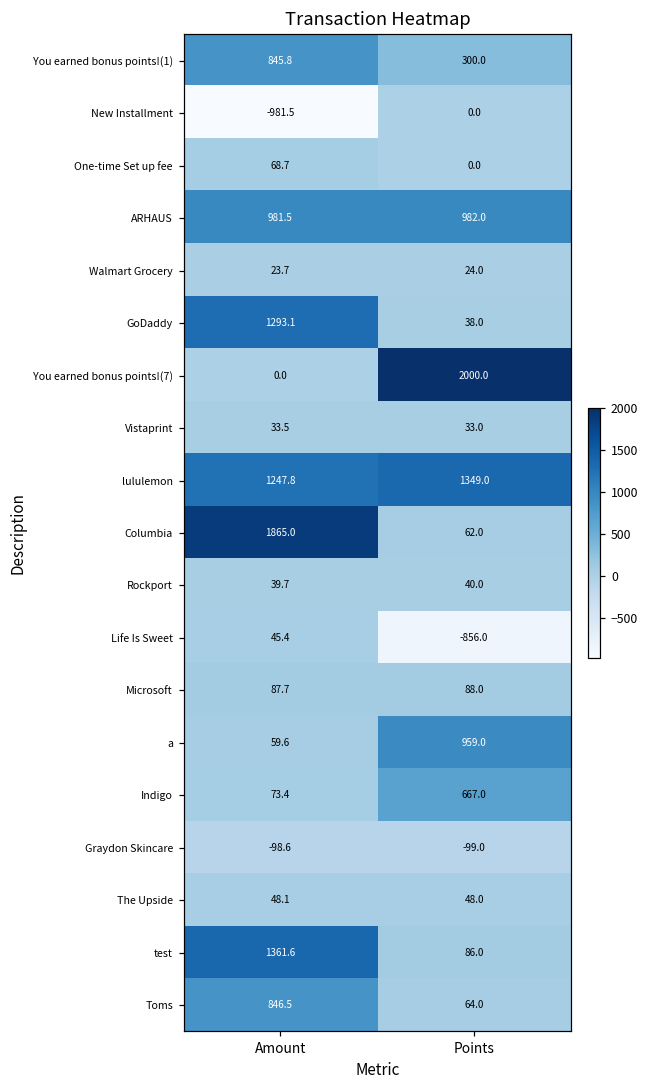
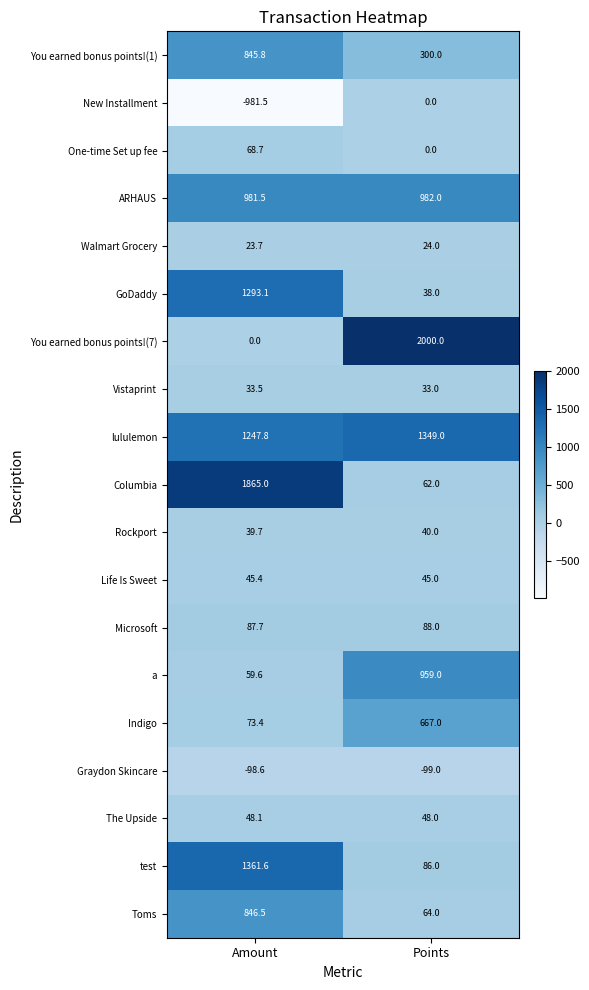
  {
    "You earned bonus points!(1)": {
      "Amount": 845.8,
      "Points": 300.0
    },
    "New Installment": {
      "Amount": -981.5,
      "Points": 0.0
    },
    "One-time Set up fee": {
      "Amount": 68.7,
      "Points": 0.0
    },
    "ARHAUS": {
      "Amount": 981.5,
      "Points": 982.0
    },
    "Walmart Grocery": {
      "Amount": 23.7,
      "Points": 24.0
    },
    "GoDaddy": {
      "Amount": 1293.1,
      "Points": 38.0
    },
    "You earned bonus points!(7)": {
      "Amount": 0.0,
      "Points": 2000.0
    },
    "Vistaprint": {
      "Amount": 33.5,
      "Points": 33.0
    },
    "lululemon": {
      "Amount": 1247.8,
      "Points": 1349.0
    },
    "Columbia": {
      "Amount": 1865.0,
      "Points": 62.0
    },
    "Rockport": {
      "Amount": 39.7,
      "Points": 40.0
    },
    "Life Is Sweet": {
      "Amount": 45.4,
-     "Points": -856.0
+     "Points": 45.0
    },
    "Microsoft": {
      "Amount": 87.7,
      "Points": 88.0
    },
    "a": {
      "Amount": 59.6,
      "Points": 959.0
    },
    "Indigo": {
      "Amount": 73.4,
      "Points": 667.0
    },
    "Graydon Skincare": {
      "Amount": -98.6,
      "Points": -99.0
    },
    "The Upside": {
      "Amount": 48.1,
      "Points": 48.0
    },
    "test": {
      "Amount": 1361.6,
      "Points": 86.0
    },
    "Toms": {
      "Amount": 846.5,
      "Points": 64.0
    }
  }
